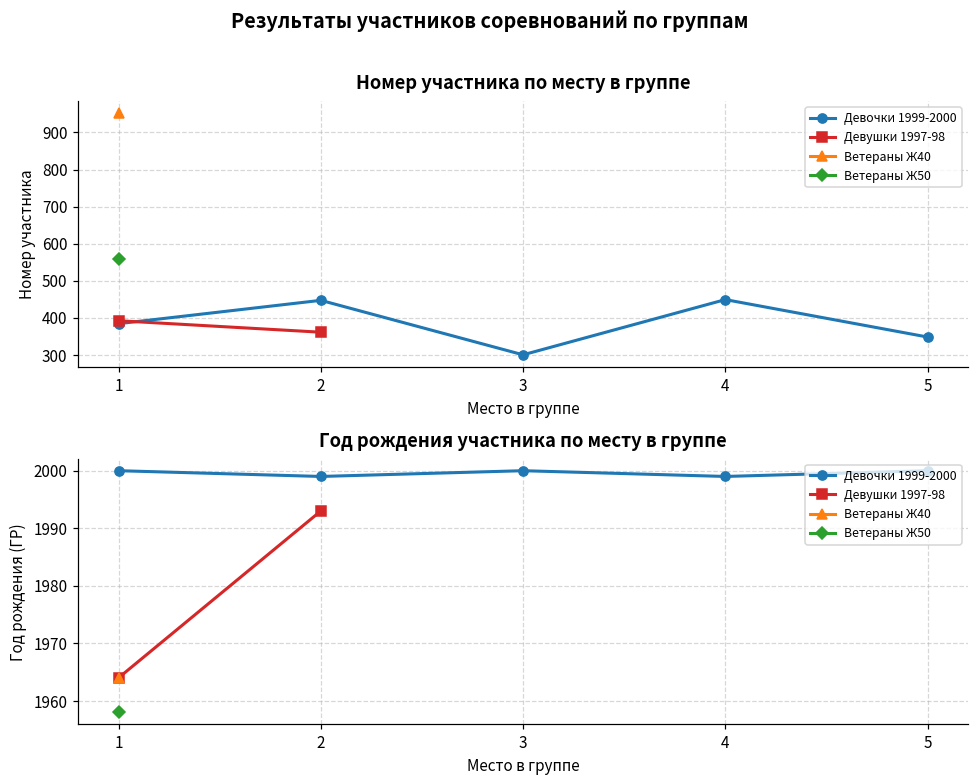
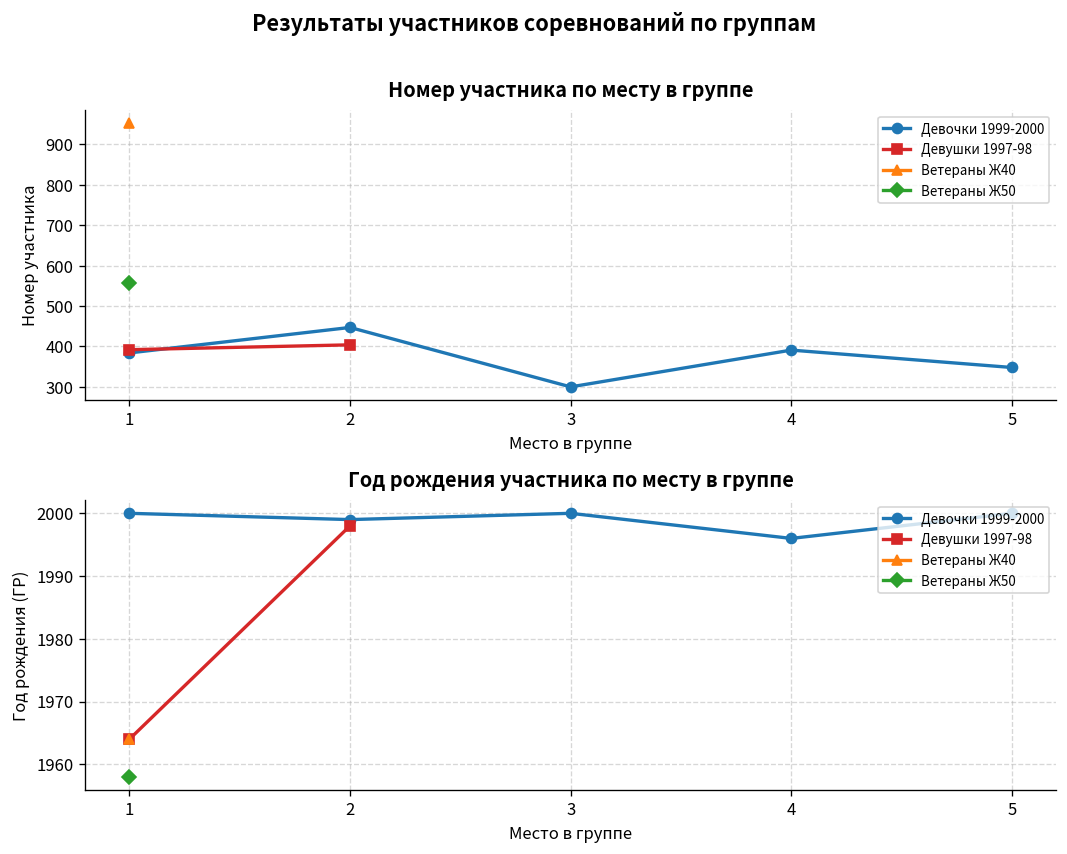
  {
    "Номер участника по месту в группе": {
      "Девочки 1999-2000": {
        "1": 380,
        "2": 450,
        "3": 300,
-       "4": 450,
+       "4": 390,
        "5": 350
      },
      "Девушки 1997-98": {
        "1": 390,
-       "2": 360
+       "2": 400
      },
      "Ветераны Ж40": {
        "1": 950
      },
      "Ветераны Ж50": {
        "1": 560
      }
    },
    "Год рождения участника по месту в группе": {
      "Девочки 1999-2000": {
        "1": 2000,
        "2": 1999,
        "3": 2000,
-       "4": 1999
+       "4": 1996
      },
      "Девушки 1997-98": {
-       "2": 1993
+       "2": 1998
      },
      "Ветераны Ж50": {
        "1": 1958
      }
    }
  }
